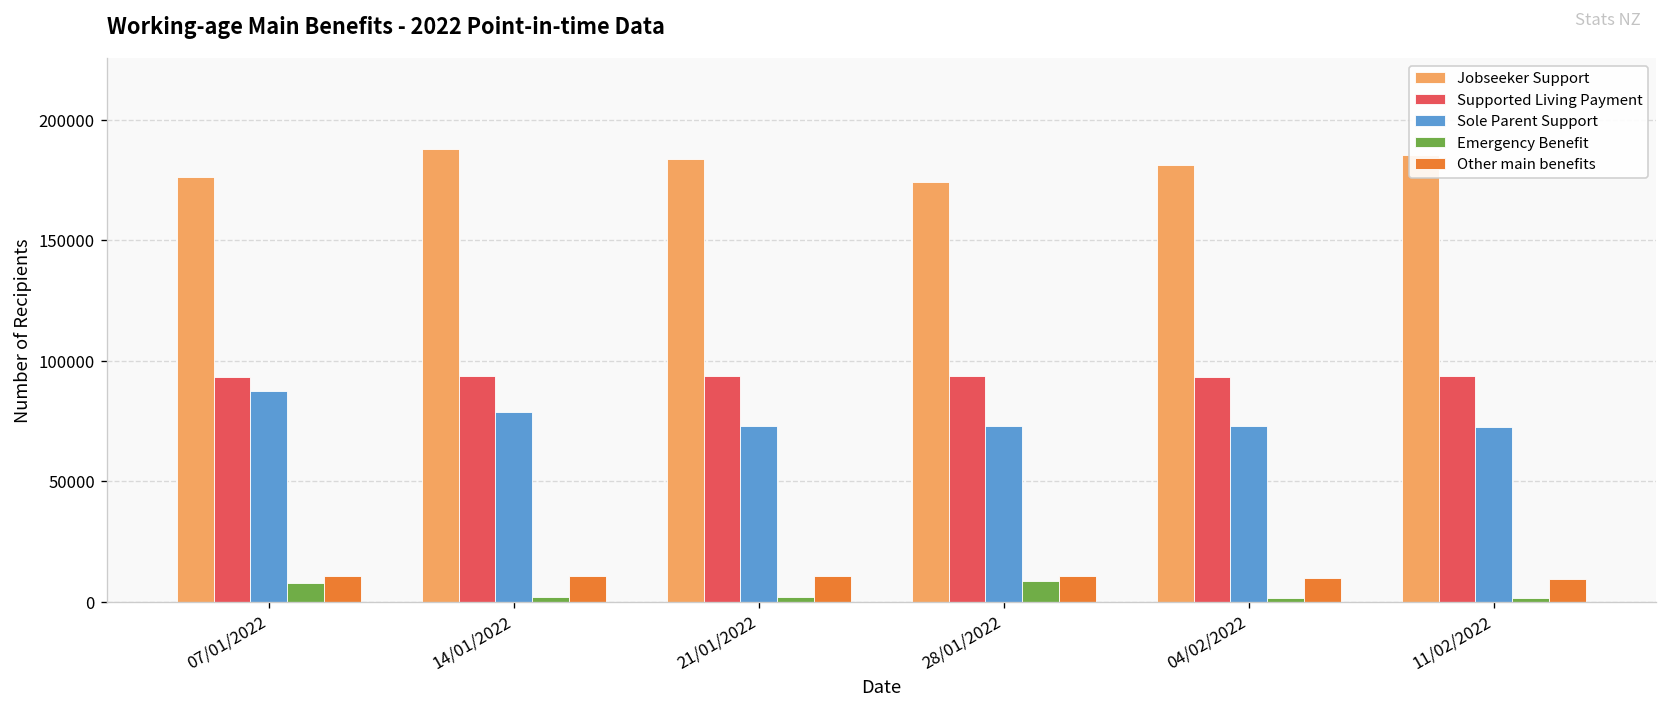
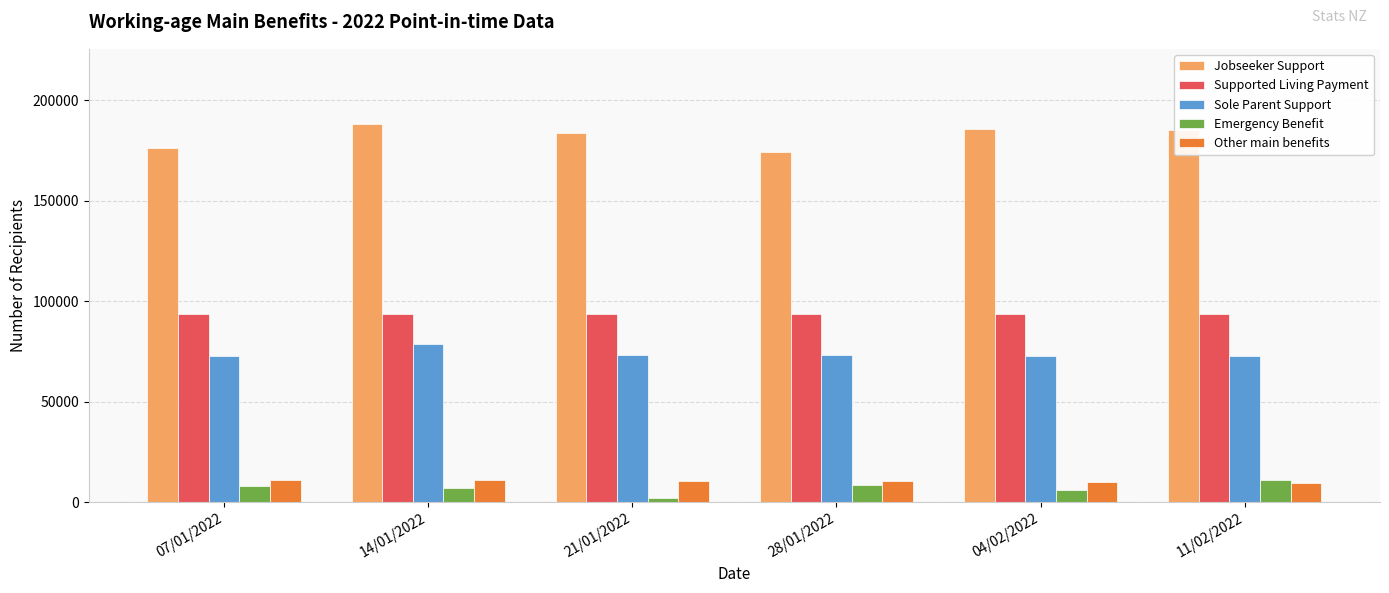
  {
    "Jobseeker Support": {
      "07/01/2022": 176000,
      "14/01/2022": 188000,
      "21/01/2022": 184000,
      "28/01/2022": 174000,
-     "04/02/2022": 181000
+     "04/02/2022": 186000
    },
    "Sole Parent Support": {
-     "07/01/2022": 87000,
+     "07/01/2022": 73000,
      "14/01/2022": 79000,
      "21/01/2022": 73000,
      "28/01/2022": 73000,
      "04/02/2022": 73000,
      "11/02/2022": 73000
    },
    "Emergency Benefit": {
      "07/01/2022": 8000,
-     "14/01/2022": 2000,
+     "14/01/2022": 7000,
      "21/01/2022": 2000,
      "28/01/2022": 9000,
-     "04/02/2022": 2000,
-     "11/02/2022": 1000
+     "04/02/2022": 6000,
+     "11/02/2022": 11000
    }
  }
